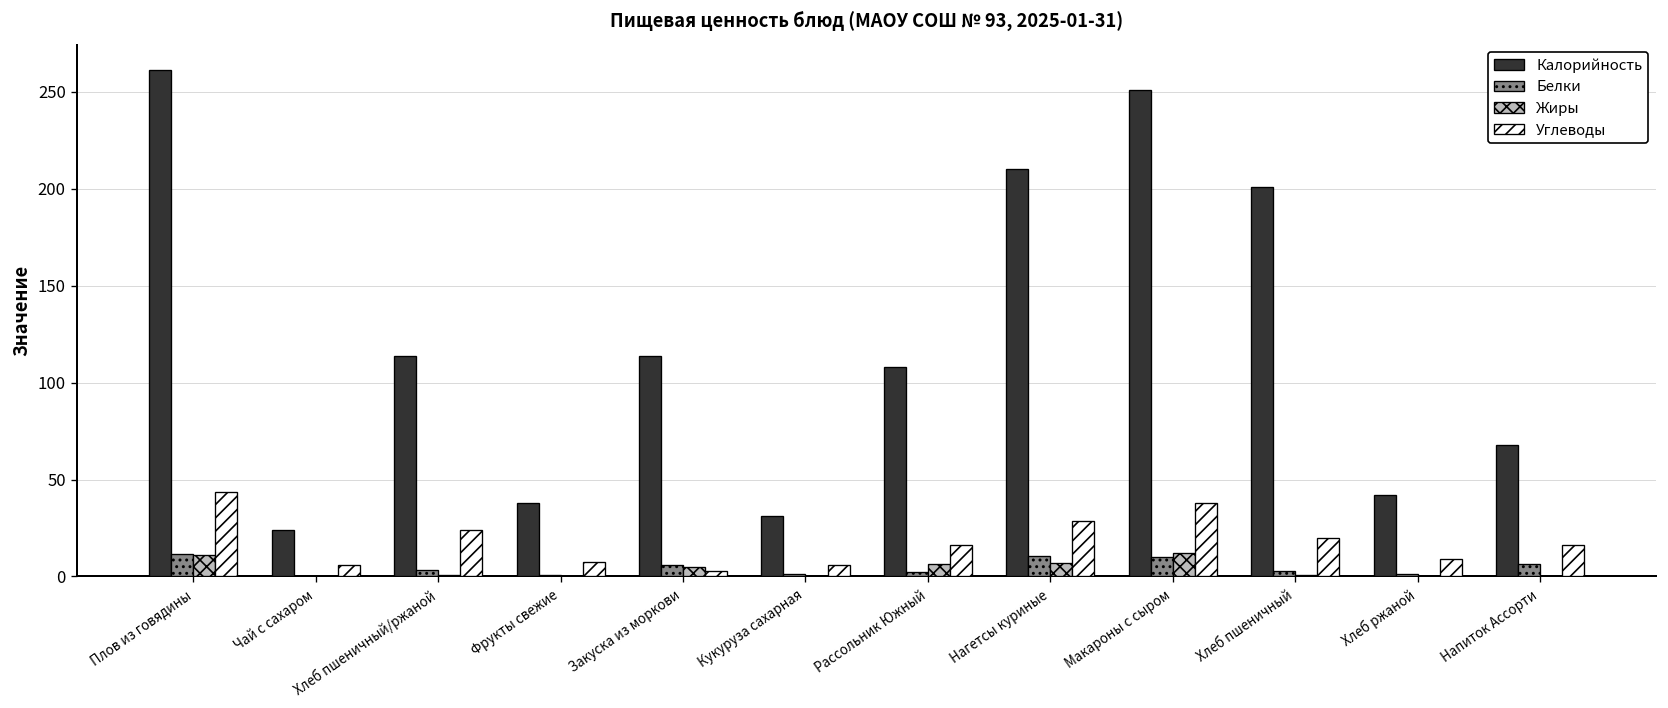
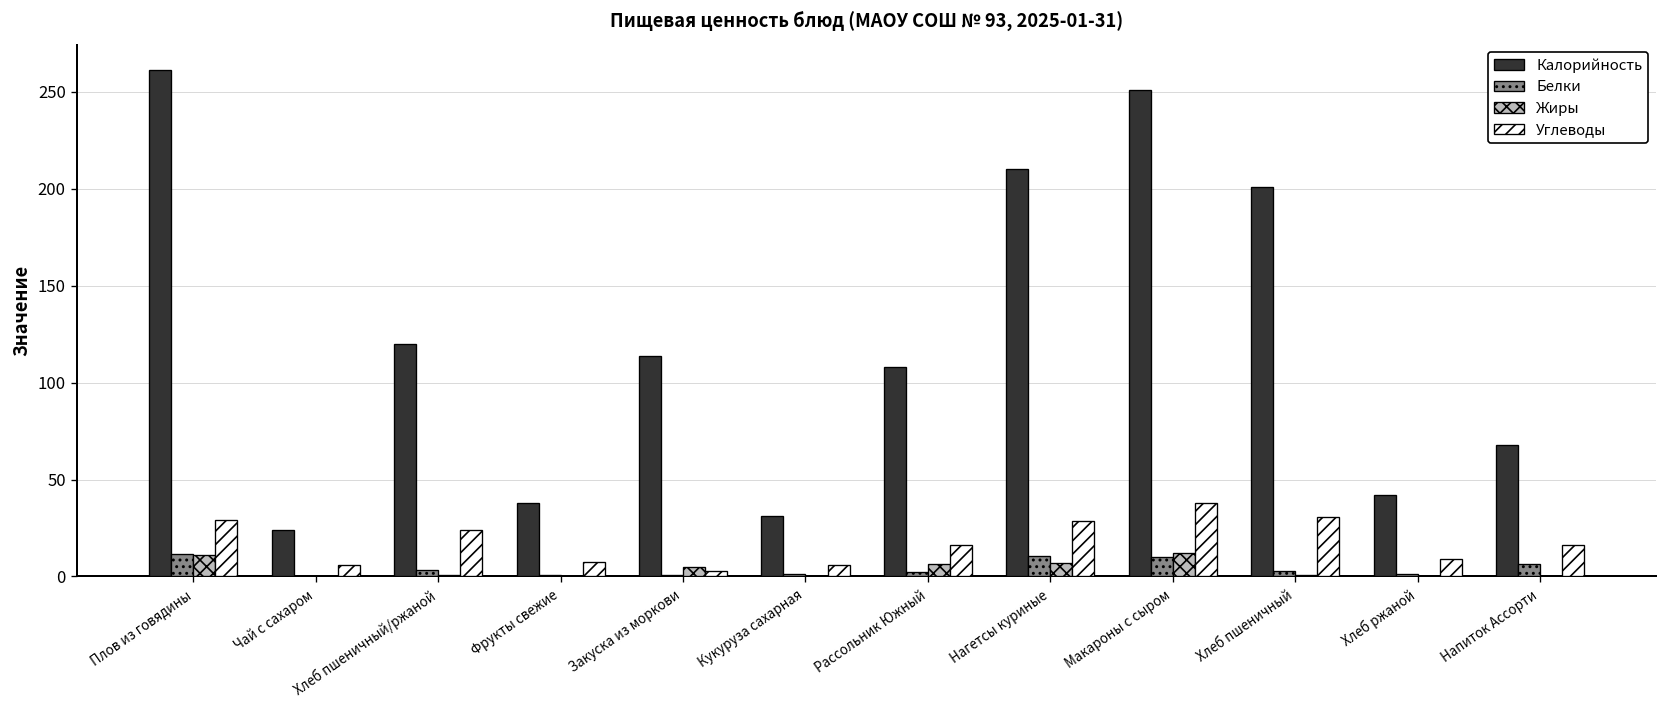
  {
    "Калорийность": {
      "Плов из говядины": 261,
      "Чай с сахаром": 24,
-     "Хлеб пшеничный/ржаной": 114,
+     "Хлеб пшеничный/ржаной": 120,
      "Фрукты свежие": 38,
      "Закуска из моркови": 114,
      "Кукуруза сахарная": 31,
      "Рассольник Южный": 108,
      "Нагетсы куриные": 210,
      "Макароны с сыром": 251,
      "Хлеб пшеничный": 201,
      "Хлеб ржаной": 42,
      "Напиток Ассорти": 68
    },
    "Белки": {
      "Плов из говядины": 11,
      "Хлеб пшеничный/ржаной": 3,
-     "Закуска из моркови": 6,
+     "Закуска из моркови": 1,
      "Рассольник Южный": 2,
      "Нагетсы куриные": 11,
      "Макароны с сыром": 10,
      "Хлеб пшеничный": 3,
      "Напиток Ассорти": 6
    },
    "Жиры": {
      "Плов из говядины": 11,
      "Чай с сахаром": 0,
      "Закуска из моркови": 5,
      "Рассольник Южный": 7,
      "Нагетсы куриные": 7,
      "Макароны с сыром": 12
    },
    "Углеводы": {
-     "Плов из говядины": 44,
+     "Плов из говядины": 29,
      "Чай с сахаром": 6,
      "Хлеб пшеничный/ржаной": 24,
      "Фрукты свежие": 8,
      "Закуска из моркови": 3,
      "Кукуруза сахарная": 6,
      "Рассольник Южный": 16,
      "Нагетсы куриные": 29,
      "Макароны с сыром": 38,
-     "Хлеб пшеничный": 20,
+     "Хлеб пшеничный": 31,
      "Хлеб ржаной": 9,
      "Напиток Ассорти": 16
    }
  }
